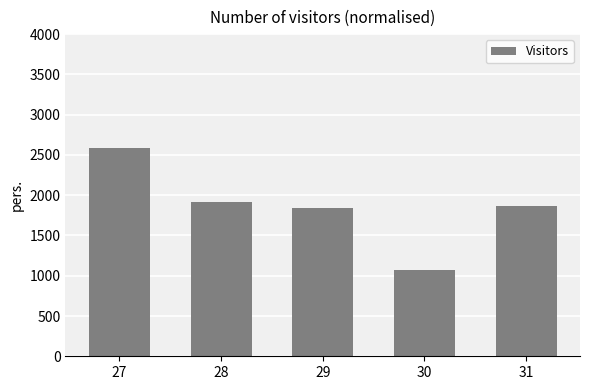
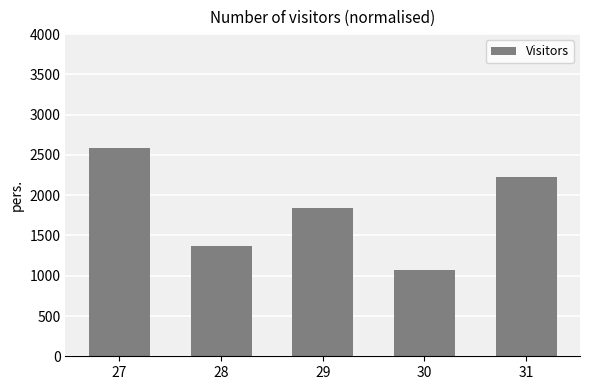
  {
    "27": 2600,
-   "28": 1900,
+   "28": 1400,
    "29": 1800,
    "30": 1100,
-   "31": 1900
+   "31": 2200
  }
